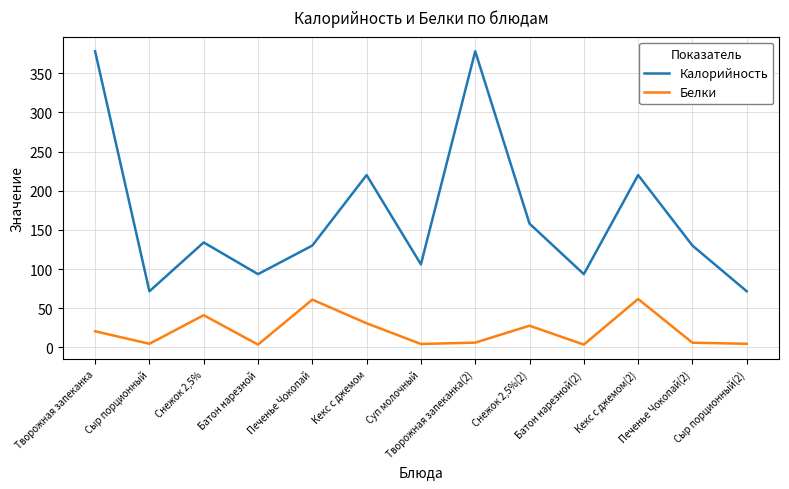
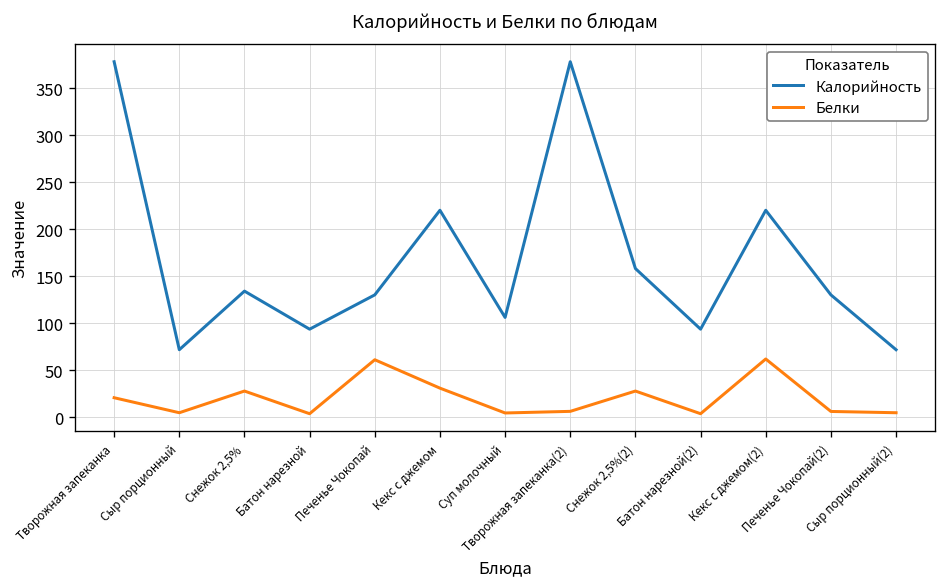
  {
    "Калорийность": {
      "Творожная запеканка": 380,
      "Сыр порционный": 70,
      "Снежок 2,5%": 130,
      "Батон нарезной": 90,
      "Печенье Чокопай": 130,
      "Кекс с джемом": 220,
      "Суп молочный": 110,
      "Творожная запеканка(2)": 380,
      "Снежок 2,5%(2)": 160,
      "Батон нарезной(2)": 90,
      "Кекс с джемом(2)": 220,
      "Печенье Чокопай(2)": 130,
      "Сыр порционный(2)": 70
    },
    "Белки": {
      "Творожная запеканка": 20,
      "Сыр порционный": 0,
-     "Снежок 2,5%": 40,
+     "Снежок 2,5%": 30,
      "Батон нарезной": 0,
      "Печенье Чокопай": 60,
      "Кекс с джемом": 30,
      "Суп молочный": 0,
      "Творожная запеканка(2)": 10,
      "Снежок 2,5%(2)": 30,
      "Батон нарезной(2)": 0,
      "Кекс с джемом(2)": 60,
      "Печенье Чокопай(2)": 10,
      "Сыр порционный(2)": 0
    }
  }
